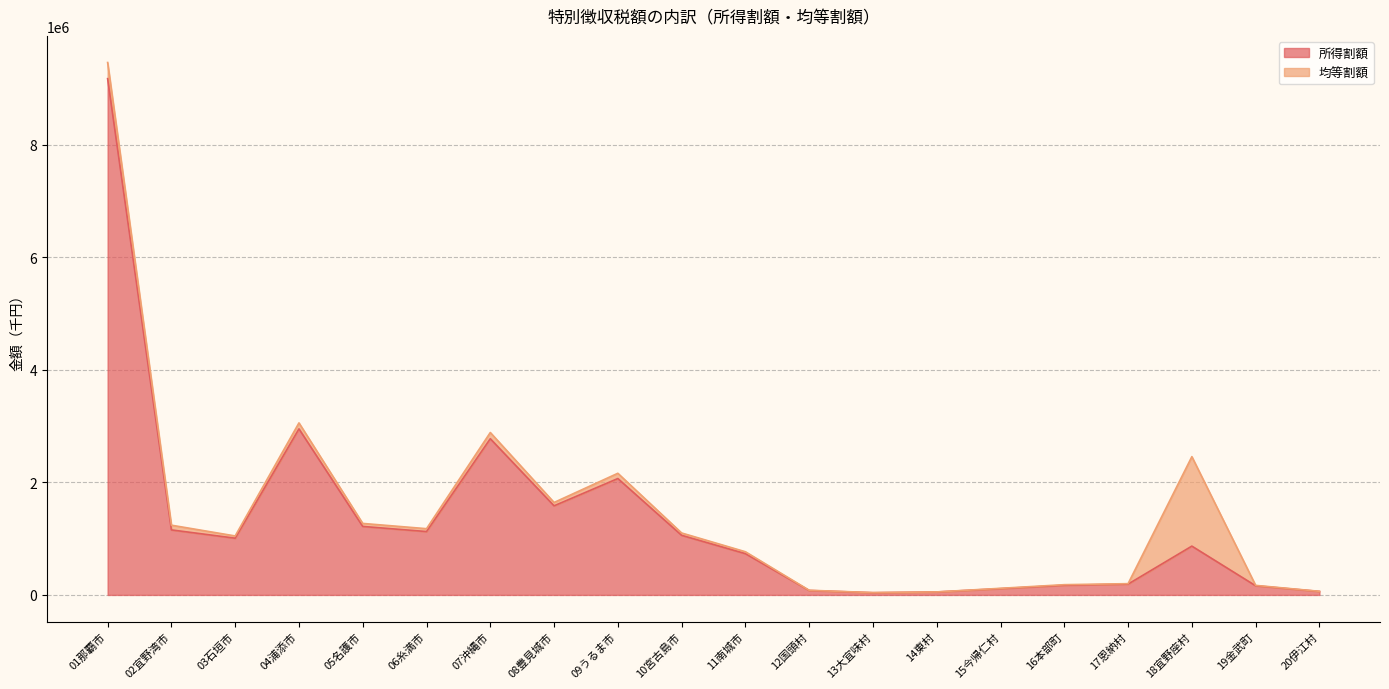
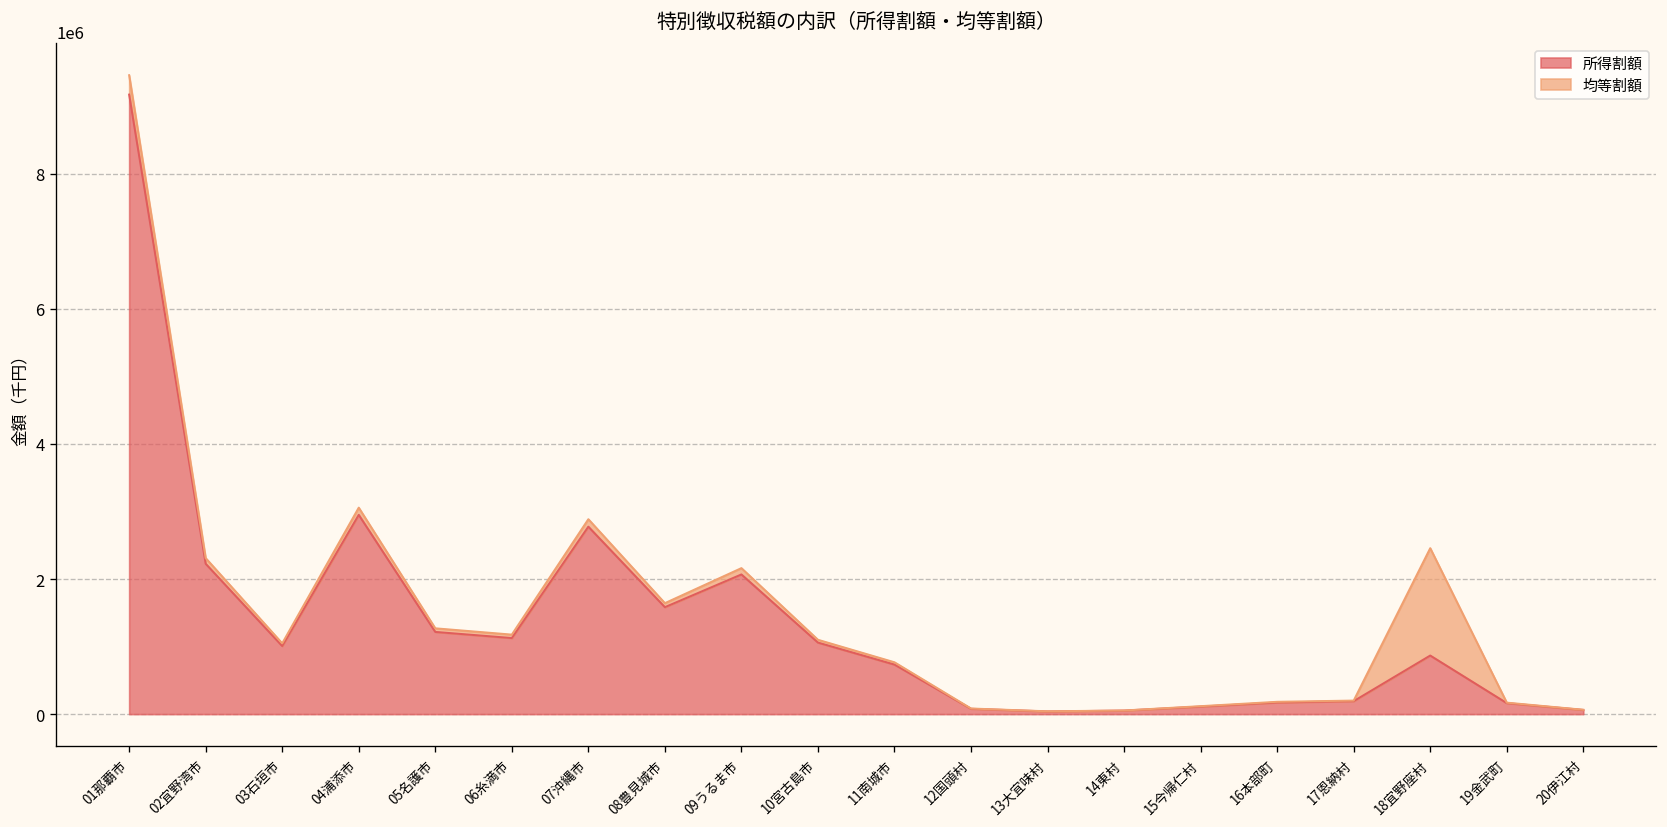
  {
    "所得割額": {
      "01那覇市": 9200000,
-     "02宜野湾市": 1200000,
+     "02宜野湾市": 2200000,
      "04浦添市": 3000000,
      "05名護市": 1200000,
      "06糸満市": 1100000,
      "07沖縄市": 2800000,
      "08豊見城市": 1600000,
      "09うるま市": 2100000,
      "18宜野座村": 900000
    },
    "均等割額": {
      "01那覇市": 300000,
      "02宜野湾市": 100000,
      "04浦添市": 100000,
      "05名護市": 100000,
      "06糸満市": 100000,
      "07沖縄市": 100000,
      "08豊見城市": 100000,
      "09うるま市": 100000,
      "18宜野座村": 1600000
    }
  }
